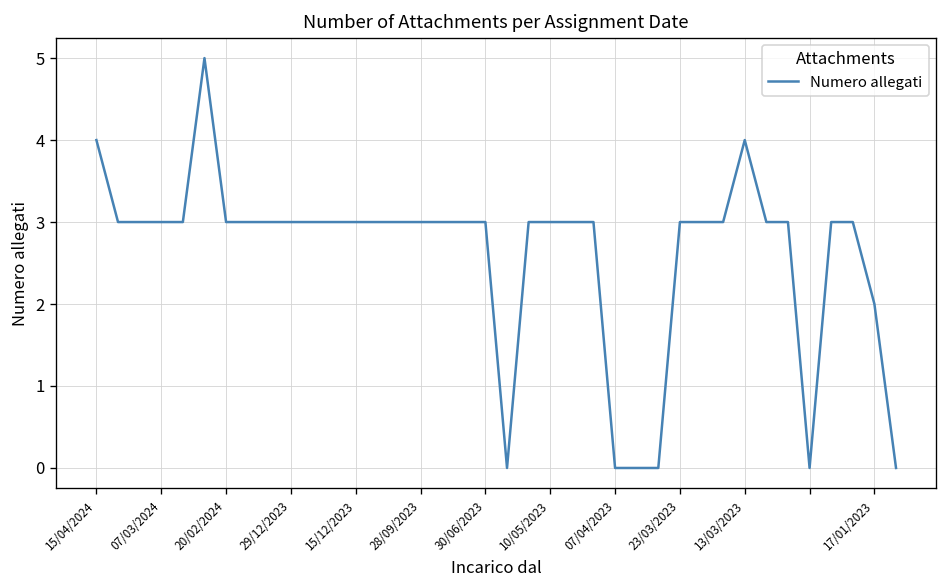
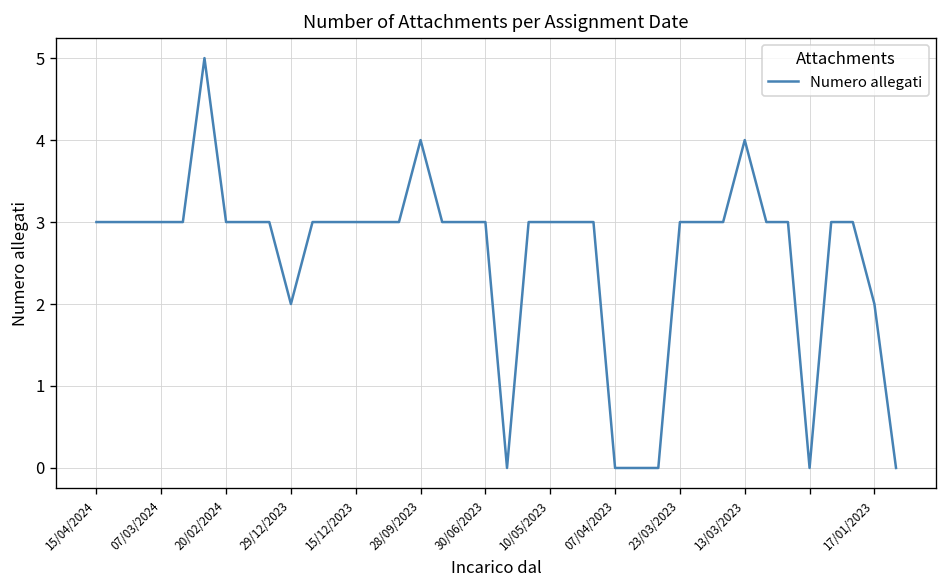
  {
-   "15/04/2024": 4,
+   "15/04/2024": 3,
    "20/02/2024": 3,
-   "29/12/2023": 3,
+   "29/12/2023": 2,
    "15/12/2023": 3,
-   "28/09/2023": 3,
+   "28/09/2023": 4,
    "30/06/2023": 3,
    "13/03/2023": 4,
    "17/01/2023": 2
  }
